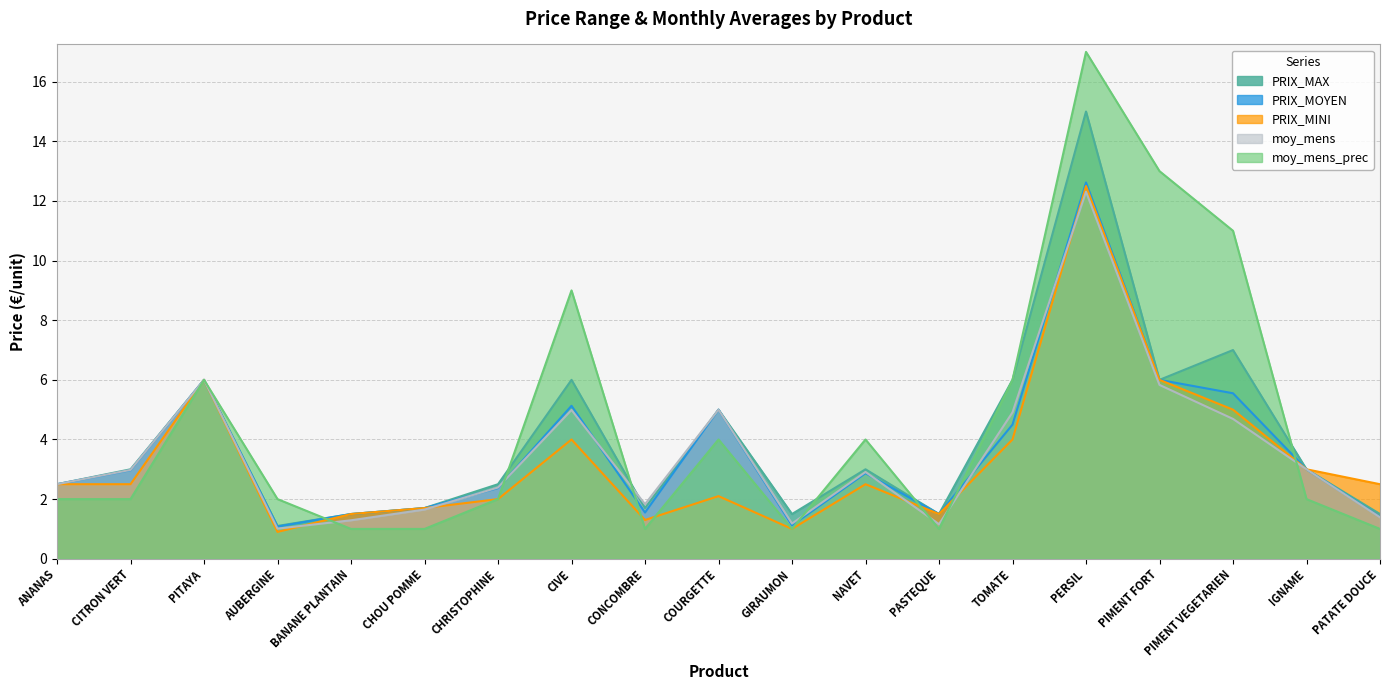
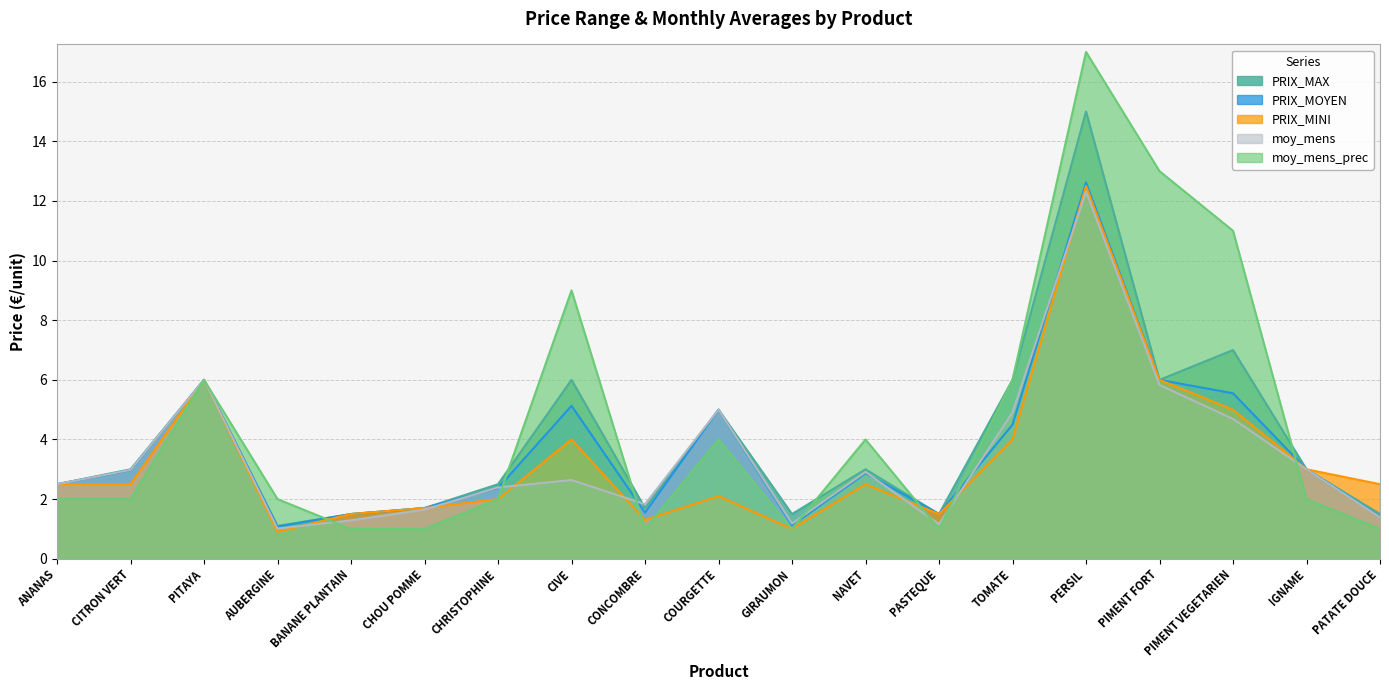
  {
    "PRIX_MOYEN": {
      "CIVE": 5.1,
      "CONCOMBRE": 1.6,
      "TOMATE": 4.5,
      "PERSIL": 12.6,
      "PIMENT VEGETARIEN": 5.6
    },
    "PRIX_MINI": {
      "CITRON VERT": 2.5,
      "AUBERGINE": 0.9,
      "CIVE": 4.0,
      "CONCOMBRE": 1.3,
      "COURGETTE": 2.1,
      "NAVET": 2.5,
      "TOMATE": 4.0,
      "PERSIL": 12.5,
      "PIMENT VEGETARIEN": 5.0,
      "PATATE DOUCE": 2.5
    },
    "moy_mens": {
      "BANANE PLANTAIN": 1.3,
-     "CIVE": 5.0,
+     "CIVE": 2.6,
      "CONCOMBRE": 1.8,
      "PASTEQUE": 1.2,
      "TOMATE": 4.9,
      "PERSIL": 12.3,
      "PIMENT FORT": 5.8,
      "PIMENT VEGETARIEN": 4.7
    }
  }
